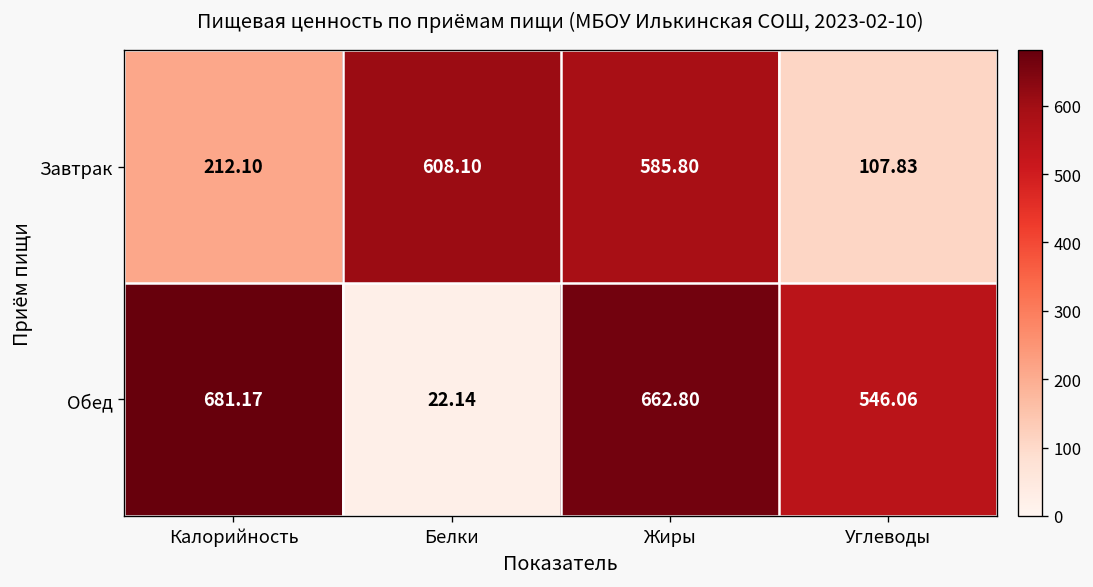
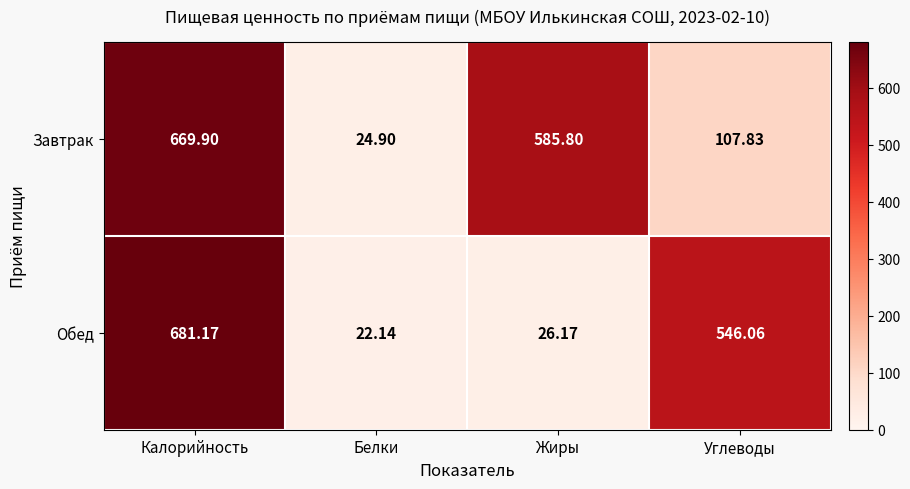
  {
    "Завтрак": {
-     "Калорийность": 212.10,
-     "Белки": 608.10,
+     "Калорийность": 669.90,
+     "Белки": 24.90,
      "Жиры": 585.80,
      "Углеводы": 107.83
    },
    "Обед": {
      "Калорийность": 681.17,
      "Белки": 22.14,
-     "Жиры": 662.80,
+     "Жиры": 26.17,
      "Углеводы": 546.06
    }
  }
